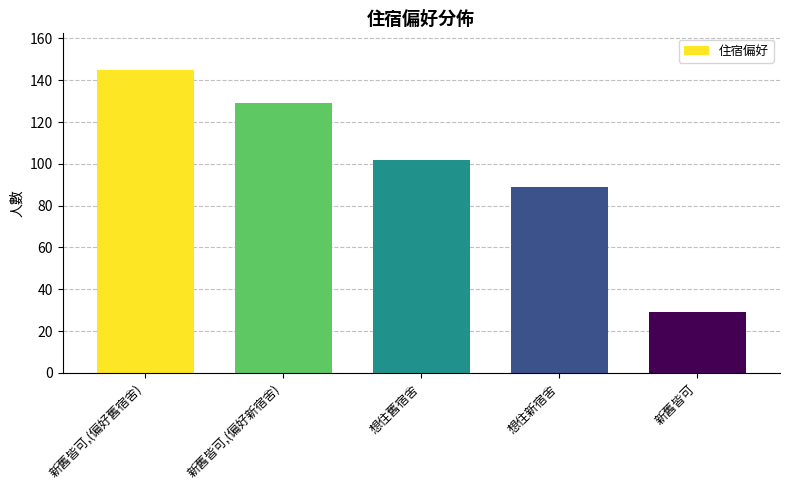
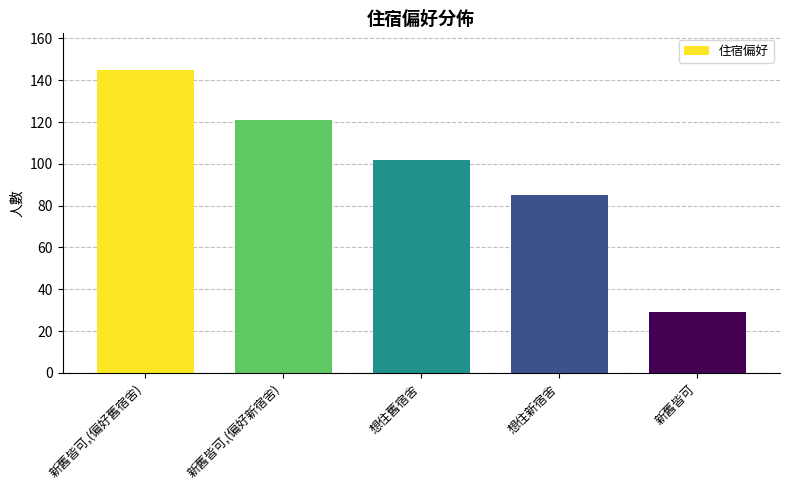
  {
    "新舊皆可,(偏好舊宿舍)": 145,
-   "新舊皆可,(偏好新宿舍)": 129,
+   "新舊皆可,(偏好新宿舍)": 121,
    "想住舊宿舍": 102,
-   "想住新宿舍": 89,
+   "想住新宿舍": 85,
    "新舊皆可": 29
  }
